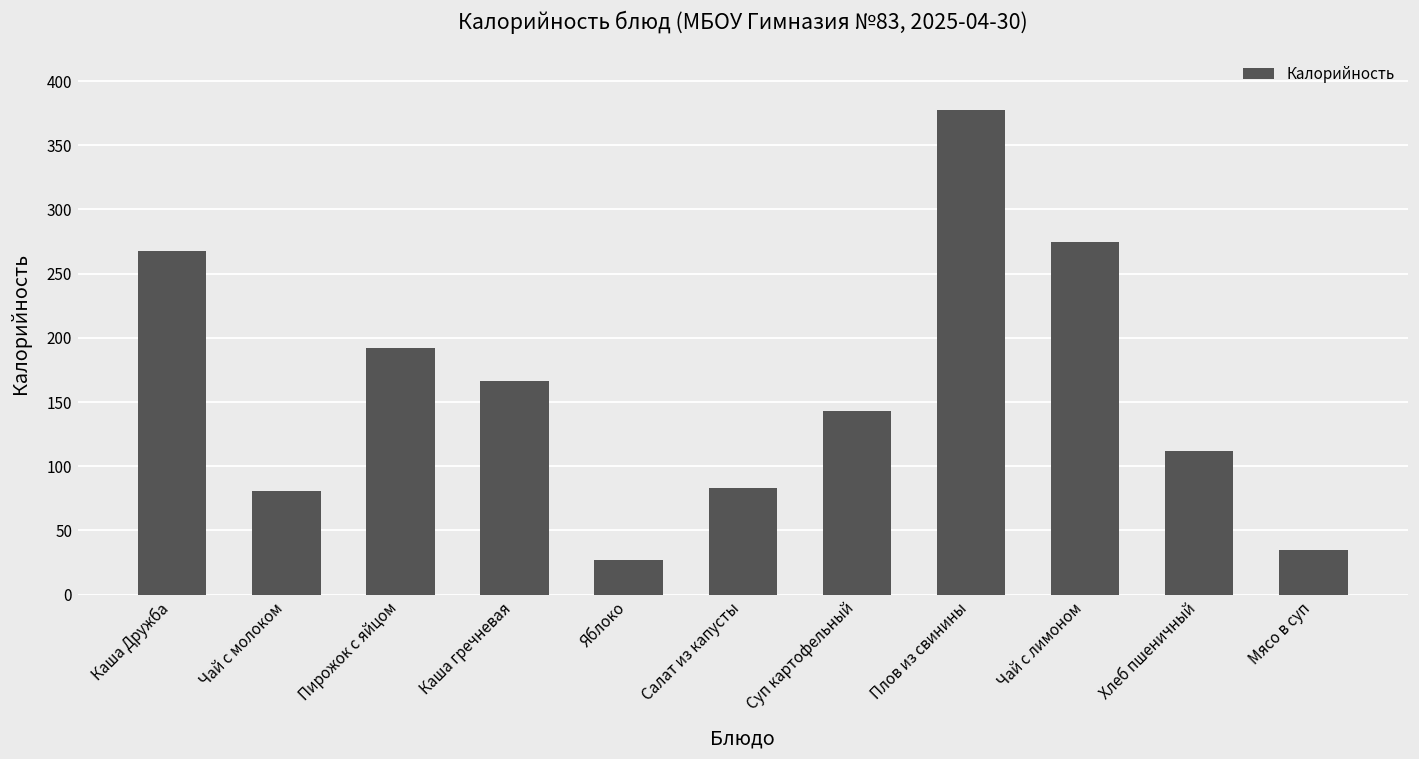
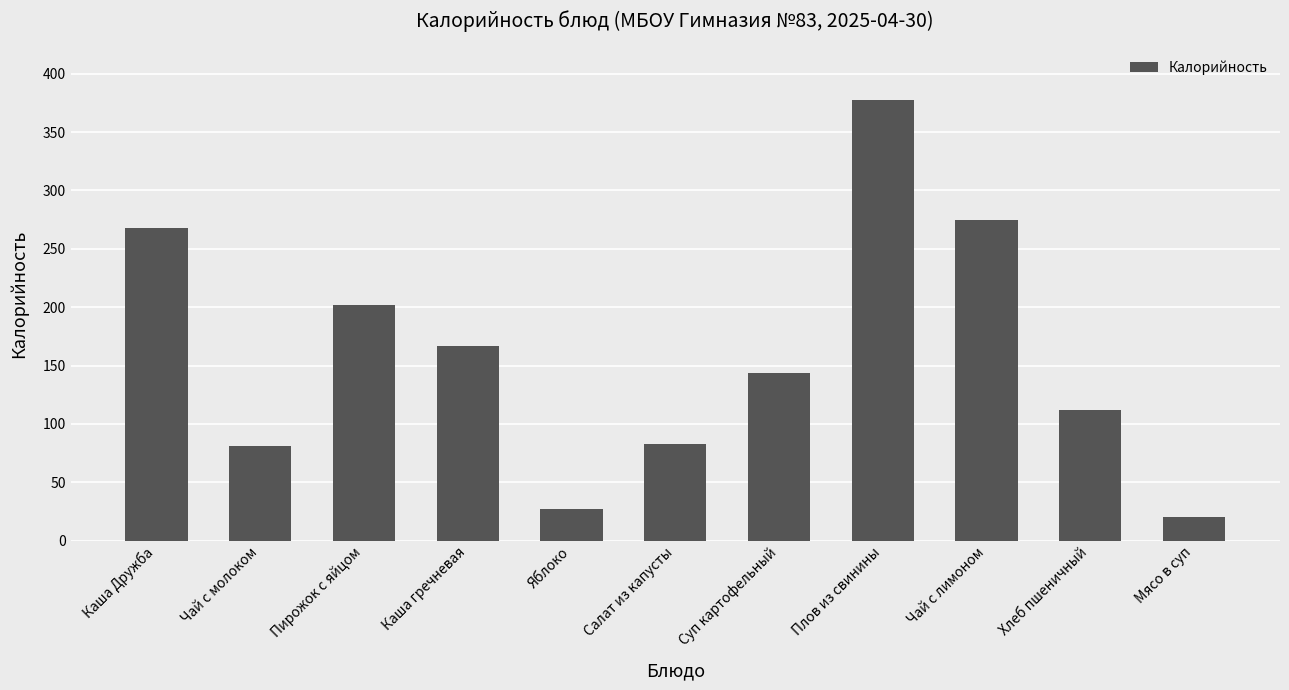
  {
    "Каша Дружба": 268,
    "Чай с молоком": 81,
-   "Пирожок с яйцом": 192,
+   "Пирожок с яйцом": 202,
    "Каша гречневая": 167,
    "Яблоко": 27,
    "Салат из капусты": 83,
    "Суп картофельный": 143,
    "Плов из свинины": 377,
    "Чай с лимоном": 274,
    "Хлеб пшеничный": 112,
-   "Мясо в суп": 35
+   "Мясо в суп": 21
  }
